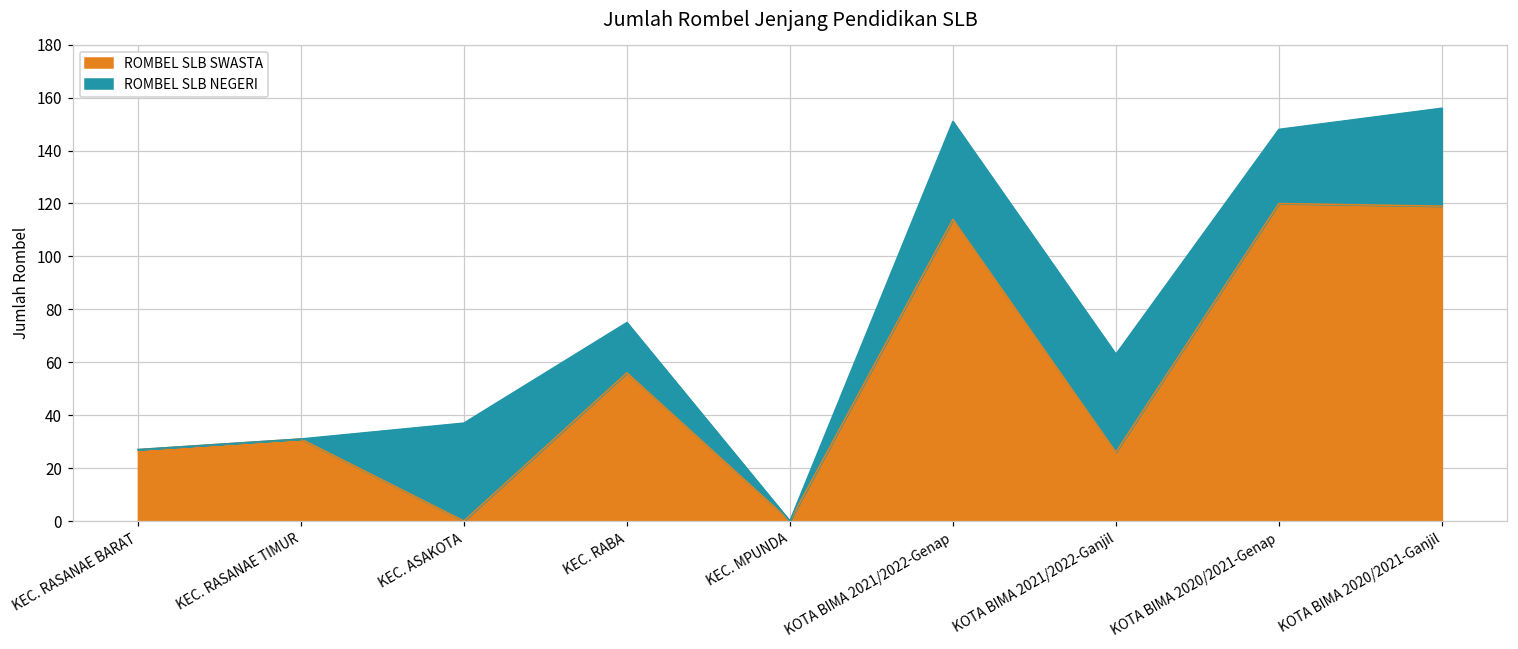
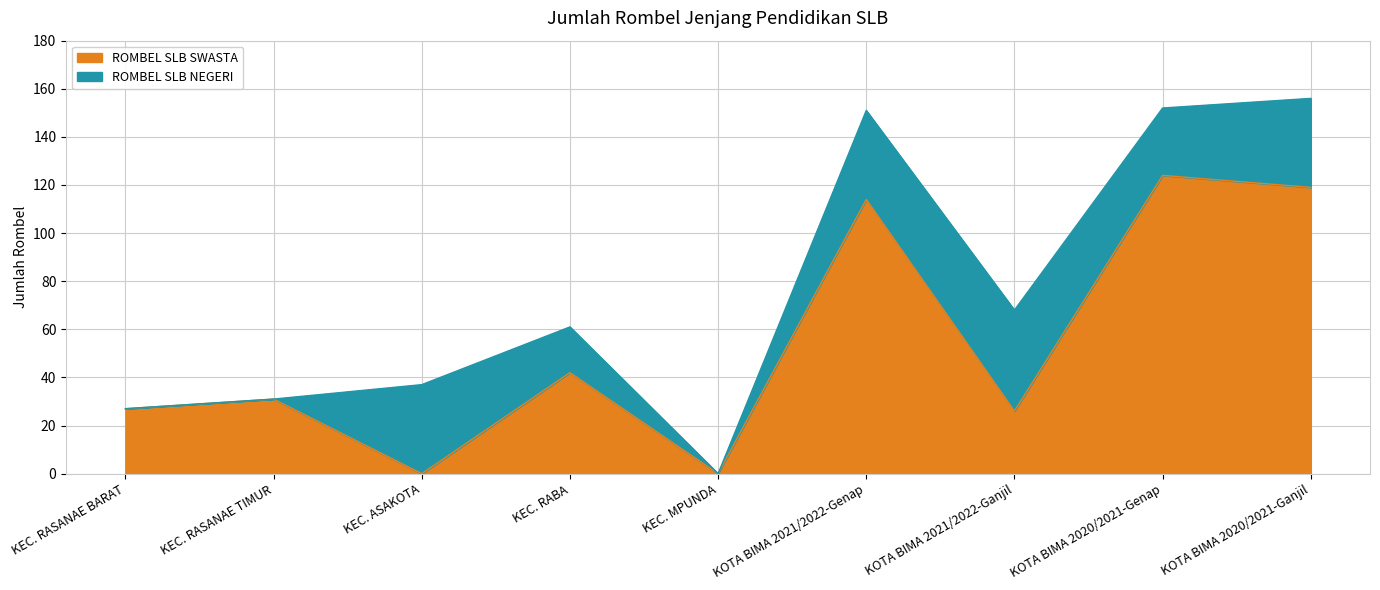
  {
    "ROMBEL SLB SWASTA": {
      "KEC. ASAKOTA": 0,
-     "KEC. RABA": 56,
+     "KEC. RABA": 42,
      "KOTA BIMA 2021/2022-Genap": 114,
      "KOTA BIMA 2021/2022-Ganjil": 26,
-     "KOTA BIMA 2020/2021-Genap": 120,
+     "KOTA BIMA 2020/2021-Genap": 124,
      "KOTA BIMA 2020/2021-Ganjil": 119
    },
    "ROMBEL SLB NEGERI": {
      "KEC. ASAKOTA": 37,
      "KEC. RABA": 19,
      "KOTA BIMA 2021/2022-Genap": 37,
-     "KOTA BIMA 2021/2022-Ganjil": 37,
+     "KOTA BIMA 2021/2022-Ganjil": 42,
      "KOTA BIMA 2020/2021-Genap": 28,
      "KOTA BIMA 2020/2021-Ganjil": 37
    }
  }
